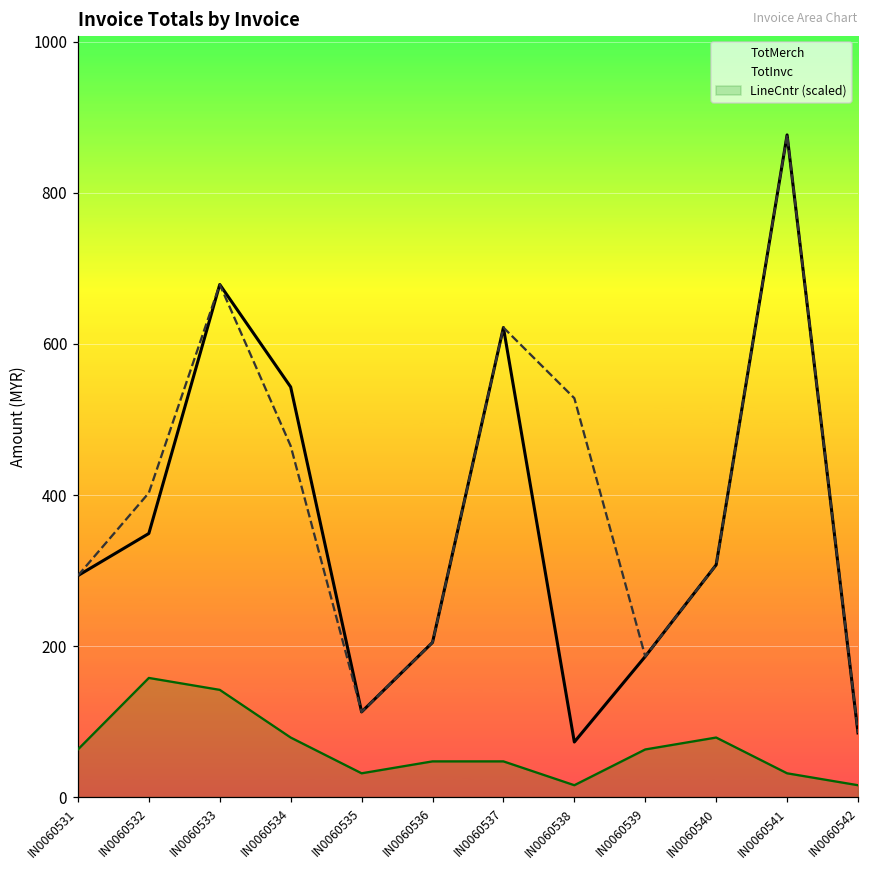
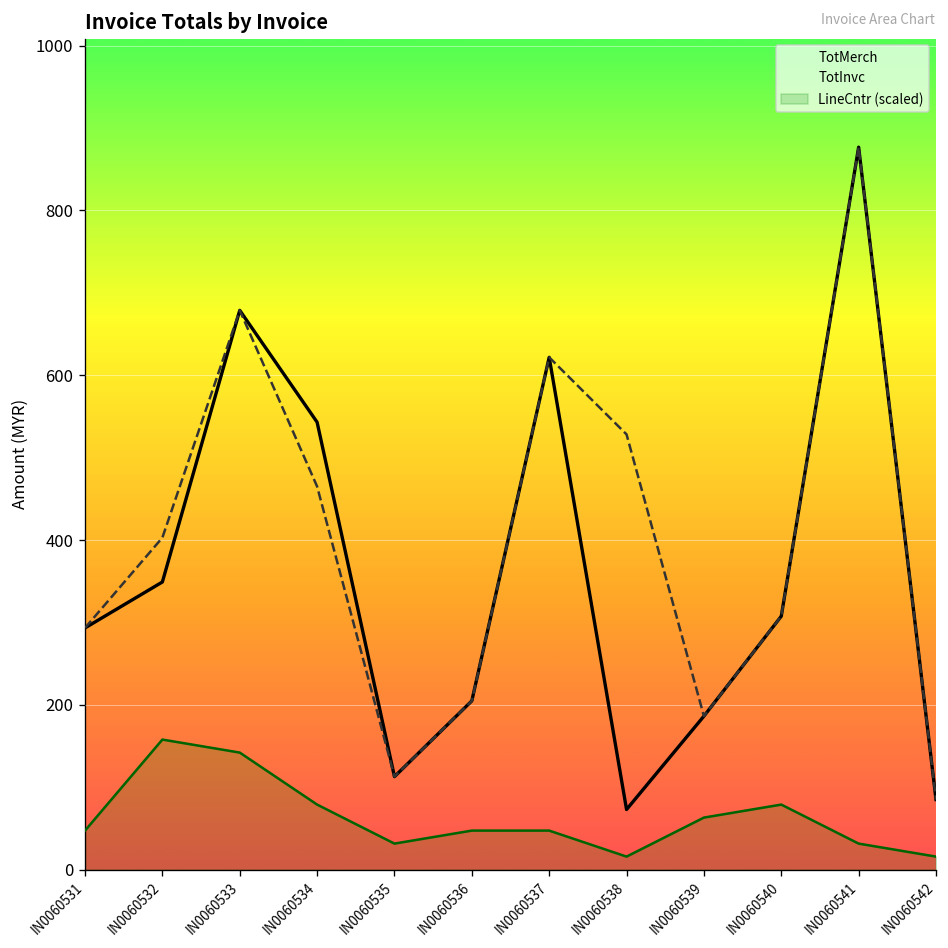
  {
    "LineCntr (scaled)": {
-     "IN0060531": 60,
+     "IN0060531": 50,
      "IN0060532": 160,
      "IN0060533": 140,
      "IN0060534": 80,
      "IN0060535": 30,
      "IN0060536": 50,
      "IN0060537": 50,
      "IN0060538": 20,
      "IN0060539": 60,
      "IN0060540": 80,
      "IN0060541": 30,
      "IN0060542": 20
    }
  }
